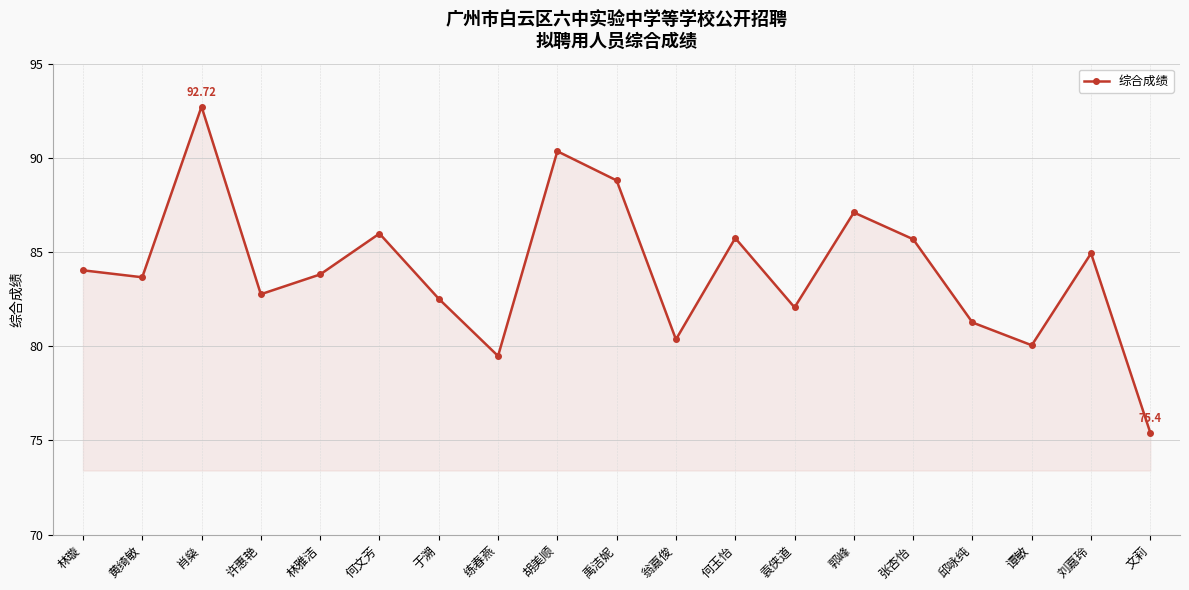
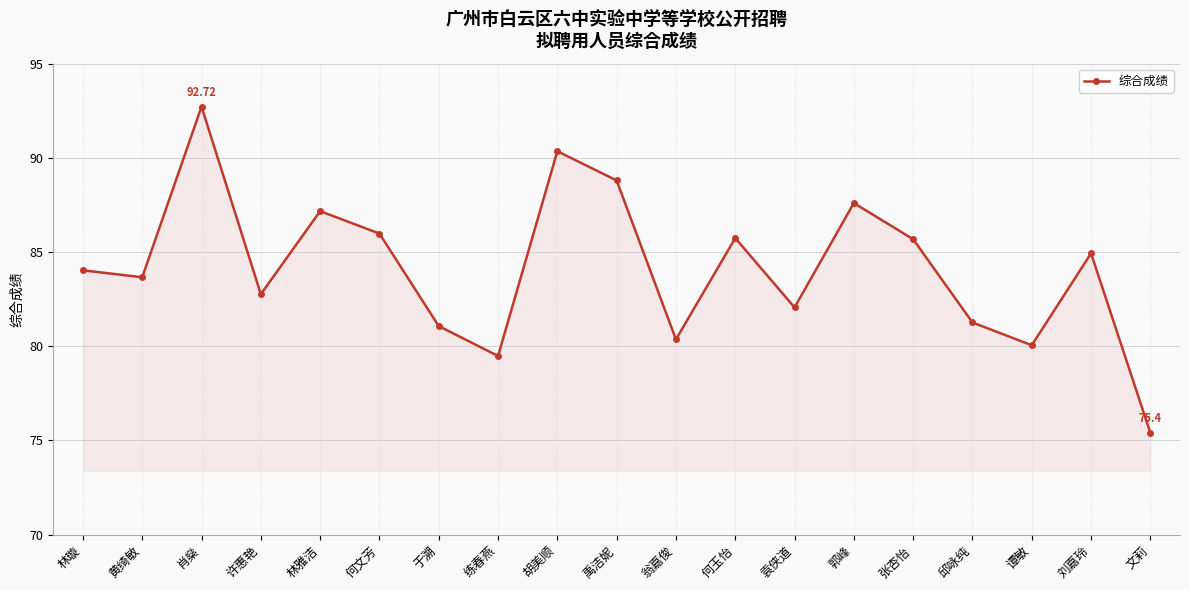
  {
    "林璇": 84.0,
    "黄绮敏": 83.7,
    "许惠艳": 82.8,
-   "林雅洁": 83.8,
+   "林雅洁": 87.2,
    "何文芳": 86.0,
-   "于溯": 82.5,
+   "于溯": 81.1,
    "练春燕": 79.5,
    "胡美顺": 90.4,
    "禹洁妮": 88.8,
    "翁嘉俊": 80.4,
    "何玉怡": 85.7,
    "袁侠道": 82.1,
-   "郭峰": 87.1,
+   "郭峰": 87.6,
    "张杏怡": 85.7,
    "邱咏纯": 81.3,
    "谭敏": 80.1,
    "刘嘉玲": 84.9
  }
